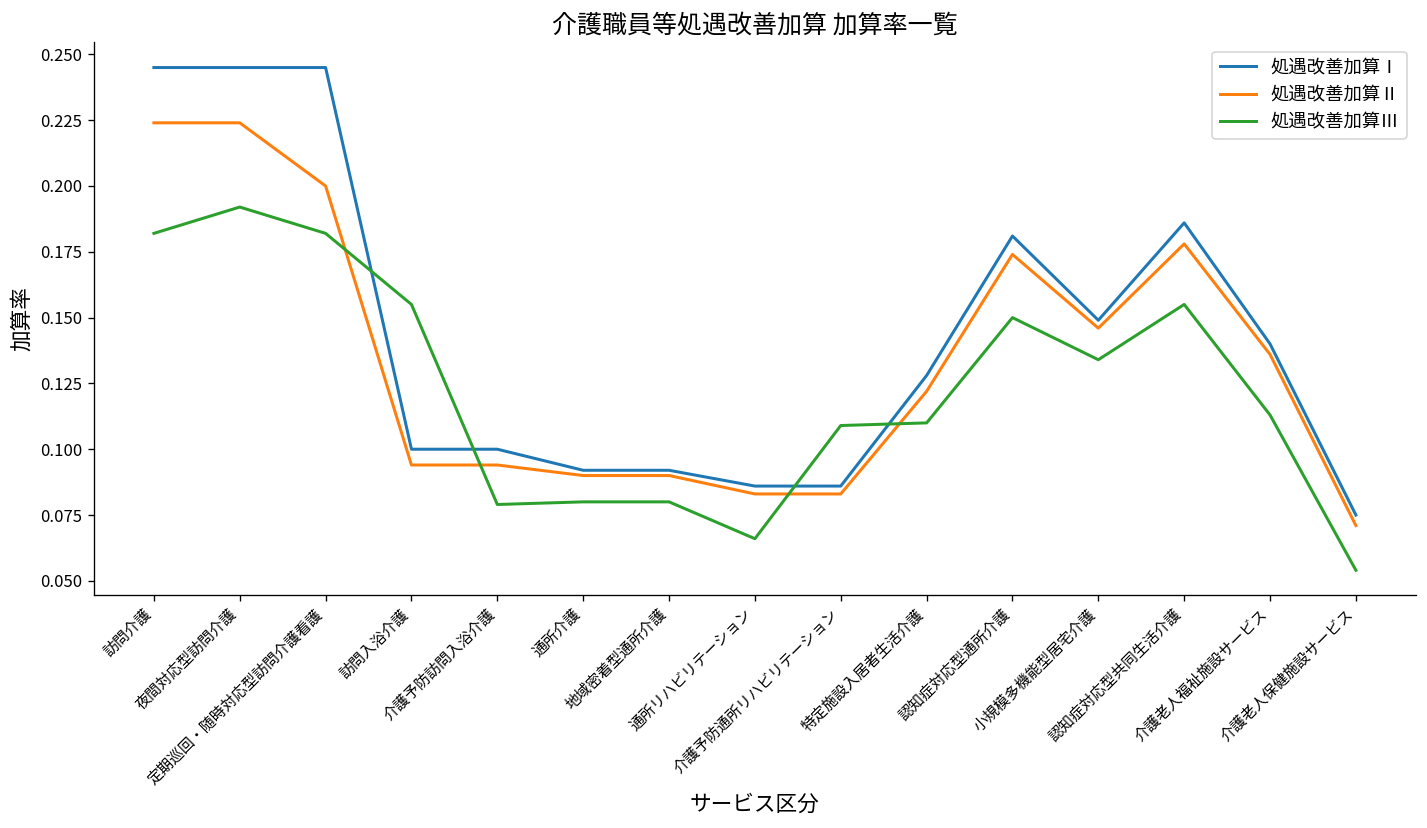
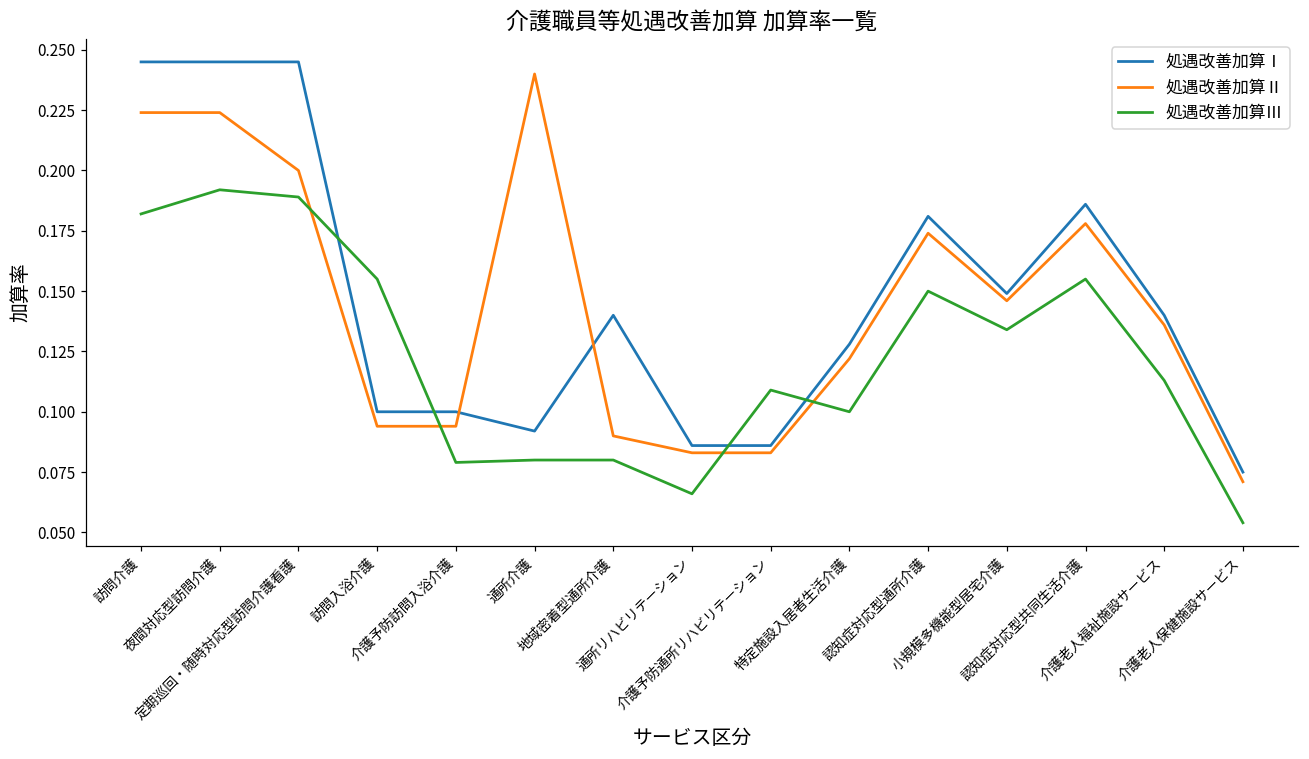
  {
    "処遇改善加算Ⅰ": {
      "訪問介護": 0.245,
      "夜間対応型訪問介護": 0.245,
      "定期巡回・随時対応型訪問介護看護": 0.245,
      "訪問入浴介護": 0.100,
      "介護予防訪問入浴介護": 0.100,
      "通所介護": 0.092,
-     "地域密着型通所介護": 0.092,
+     "地域密着型通所介護": 0.140,
      "通所リハビリテーション": 0.086,
      "介護予防通所リハビリテーション": 0.086,
      "特定施設入居者生活介護": 0.128,
      "認知症対応型通所介護": 0.181,
      "小規模多機能型居宅介護": 0.149,
      "認知症対応型共同生活介護": 0.186,
      "介護老人福祉施設サービス": 0.140,
      "介護老人保健施設サービス": 0.075
    },
    "処遇改善加算Ⅱ": {
      "訪問介護": 0.224,
      "夜間対応型訪問介護": 0.224,
      "定期巡回・随時対応型訪問介護看護": 0.20,
      "訪問入浴介護": 0.094,
      "介護予防訪問入浴介護": 0.094,
-     "通所介護": 0.09,
+     "通所介護": 0.24,
      "地域密着型通所介護": 0.09,
      "通所リハビリテーション": 0.083,
      "介護予防通所リハビリテーション": 0.083,
      "特定施設入居者生活介護": 0.122,
      "認知症対応型通所介護": 0.174,
      "小規模多機能型居宅介護": 0.146,
      "認知症対応型共同生活介護": 0.178,
      "介護老人福祉施設サービス": 0.136,
      "介護老人保健施設サービス": 0.07
    },
    "処遇改善加算Ⅲ": {
      "訪問介護": 0.182,
      "夜間対応型訪問介護": 0.192,
-     "定期巡回・随時対応型訪問介護看護": 0.182,
+     "定期巡回・随時対応型訪問介護看護": 0.189,
      "訪問入浴介護": 0.155,
      "介護予防訪問入浴介護": 0.079,
      "通所介護": 0.080,
      "地域密着型通所介護": 0.080,
      "通所リハビリテーション": 0.066,
      "介護予防通所リハビリテーション": 0.109,
-     "特定施設入居者生活介護": 0.11,
+     "特定施設入居者生活介護": 0.10,
      "認知症対応型通所介護": 0.150,
      "小規模多機能型居宅介護": 0.134,
      "認知症対応型共同生活介護": 0.155,
      "介護老人福祉施設サービス": 0.113,
      "介護老人保健施設サービス": 0.054
    }
  }
